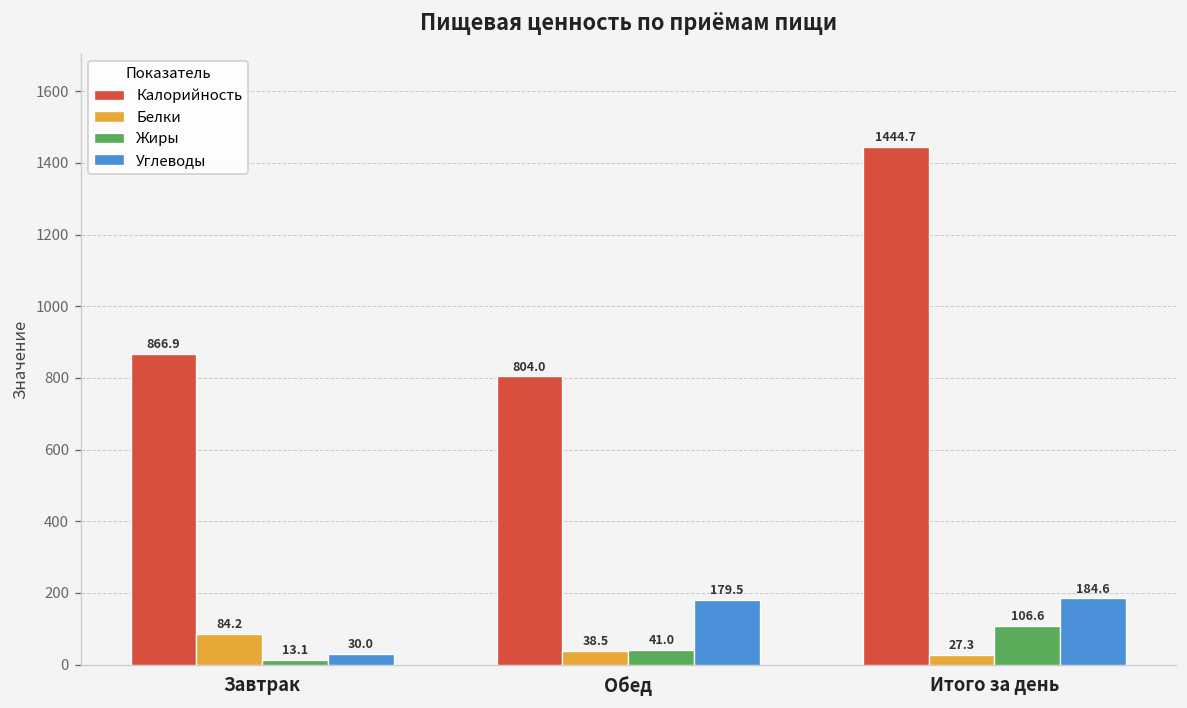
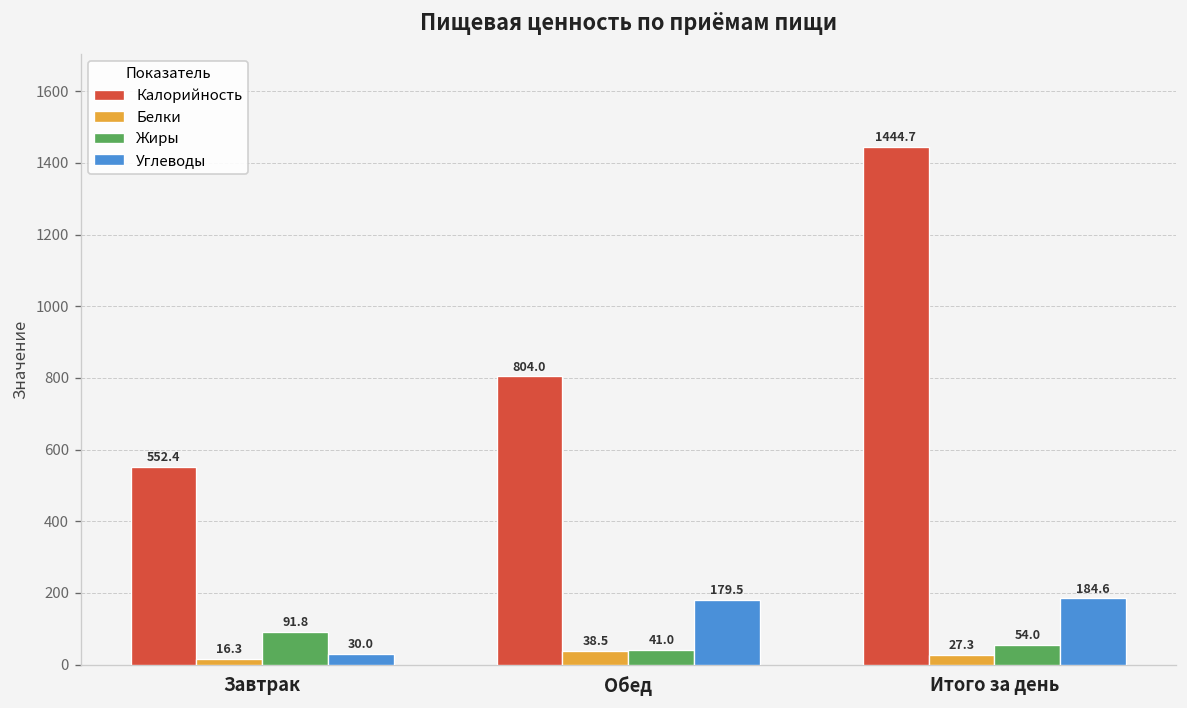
  {
    "Калорийность": {
-     "Завтрак": 866.9,
+     "Завтрак": 552.4,
      "Обед": 804.0,
      "Итого за день": 1444.7
    },
    "Белки": {
-     "Завтрак": 84.2,
+     "Завтрак": 16.3,
      "Обед": 38.5,
      "Итого за день": 27.3
    },
    "Жиры": {
-     "Завтрак": 13.1,
+     "Завтрак": 91.8,
      "Обед": 41.0,
-     "Итого за день": 106.6
+     "Итого за день": 54.0
    },
    "Углеводы": {
      "Завтрак": 30.0,
      "Обед": 179.5,
      "Итого за день": 184.6
    }
  }
